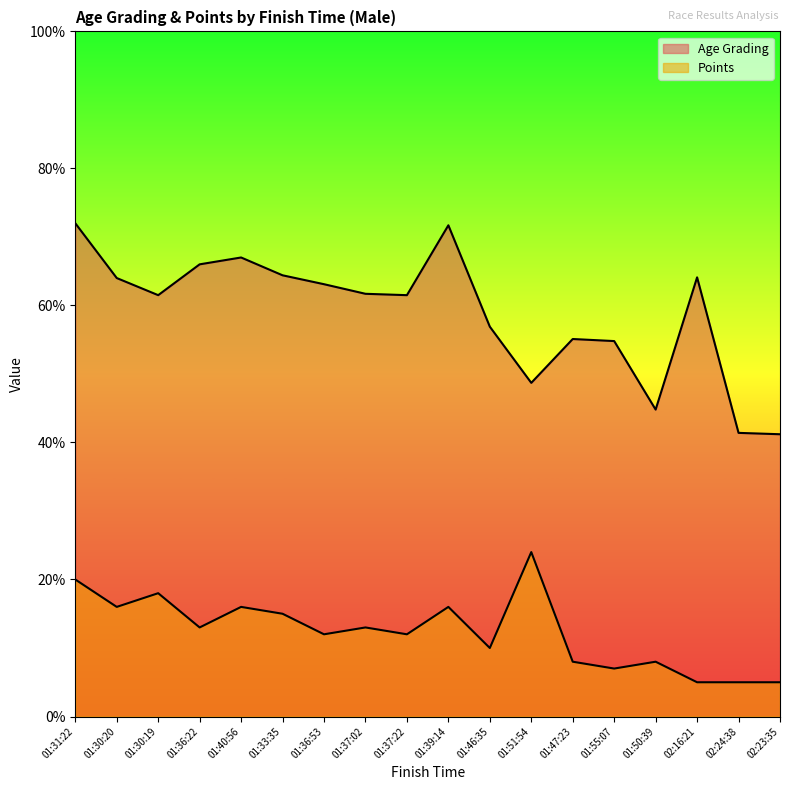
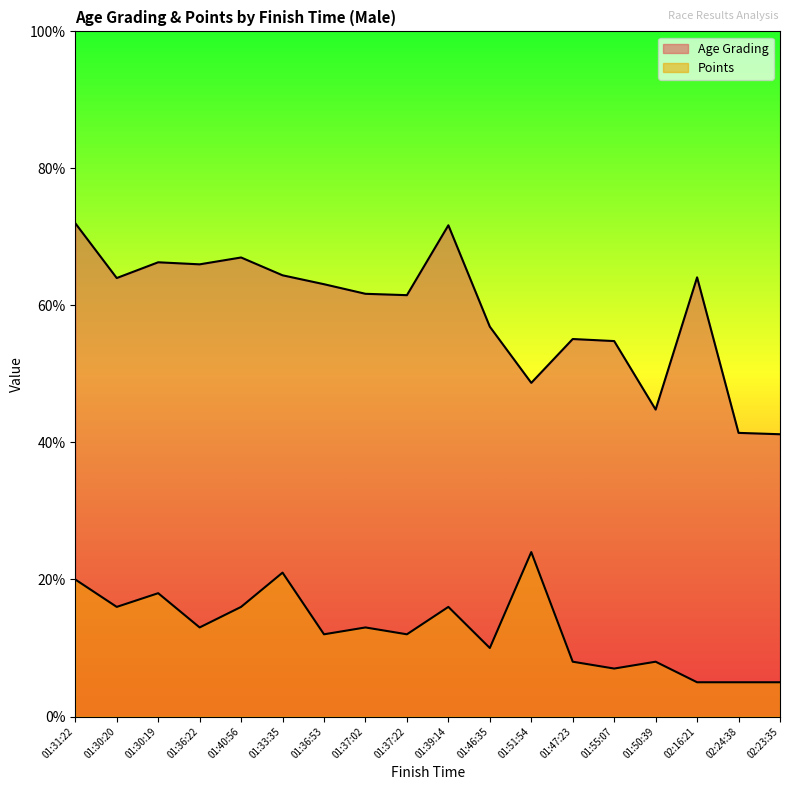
  {
    "Age Grading": {
      "01:31:22": "72%",
      "01:30:20": "64%",
-     "01:30:19": "62%",
+     "01:30:19": "66%",
      "01:36:22": "66%",
      "01:40:56": "67%",
      "01:33:35": "64%",
      "01:36:53": "63%",
      "01:37:02": "62%",
      "01:37:22": "62%",
      "01:39:14": "72%",
      "01:46:35": "57%",
      "01:51:54": "49%",
      "01:47:23": "55%",
      "01:55:07": "55%",
      "01:50:39": "45%",
      "02:16:21": "64%",
      "02:24:38": "41%",
      "02:23:35": "41%"
    },
    "Points": {
      "01:31:22": "20%",
      "01:30:20": "16%",
      "01:30:19": "18%",
      "01:36:22": "13%",
      "01:40:56": "16%",
-     "01:33:35": "15%",
+     "01:33:35": "21%",
      "01:36:53": "12%",
      "01:37:02": "13%",
      "01:37:22": "12%",
      "01:39:14": "16%",
      "01:46:35": "10%",
      "01:51:54": "24%",
      "01:47:23": "8%",
      "01:55:07": "7%",
      "01:50:39": "8%",
      "02:16:21": "5%",
      "02:24:38": "5%",
      "02:23:35": "5%"
    }
  }
